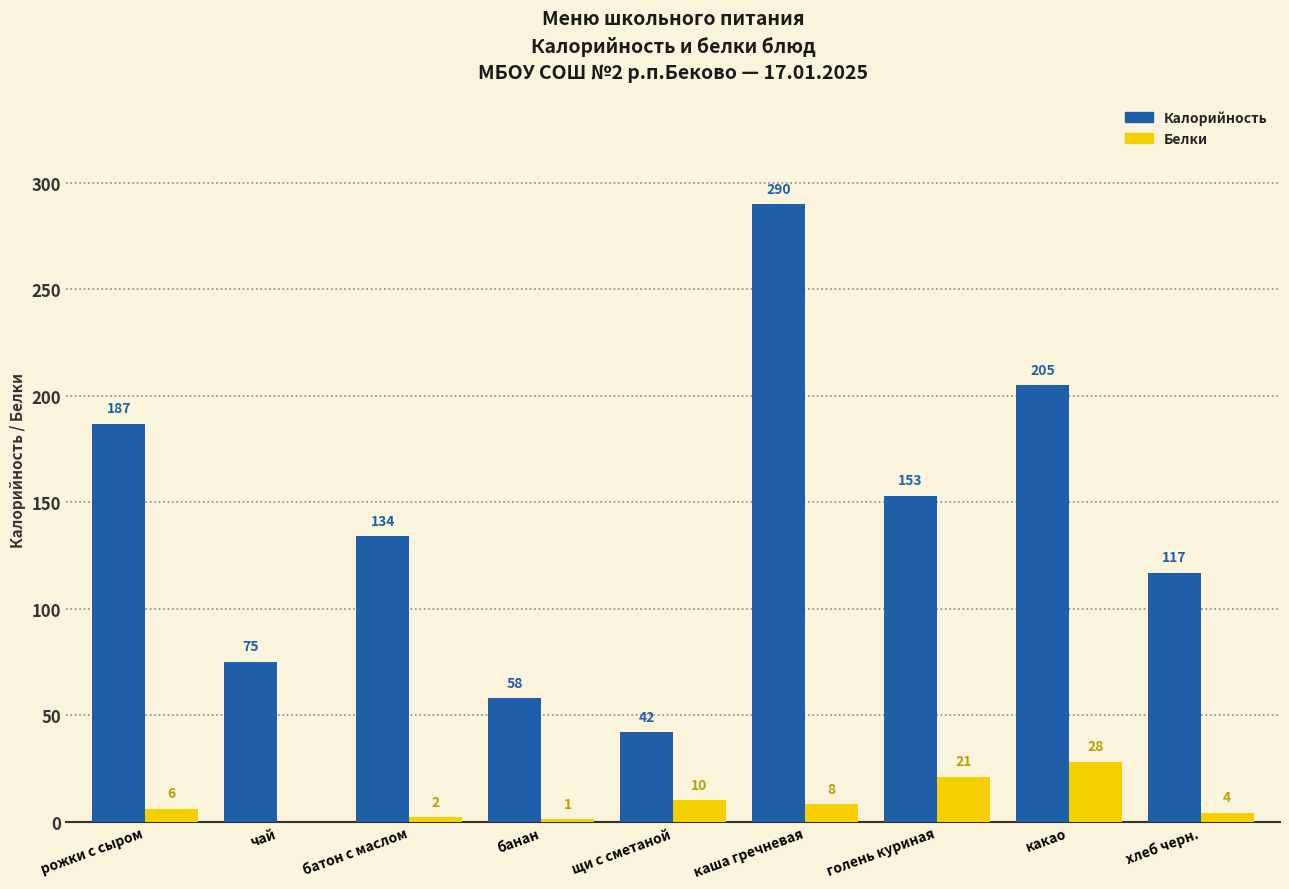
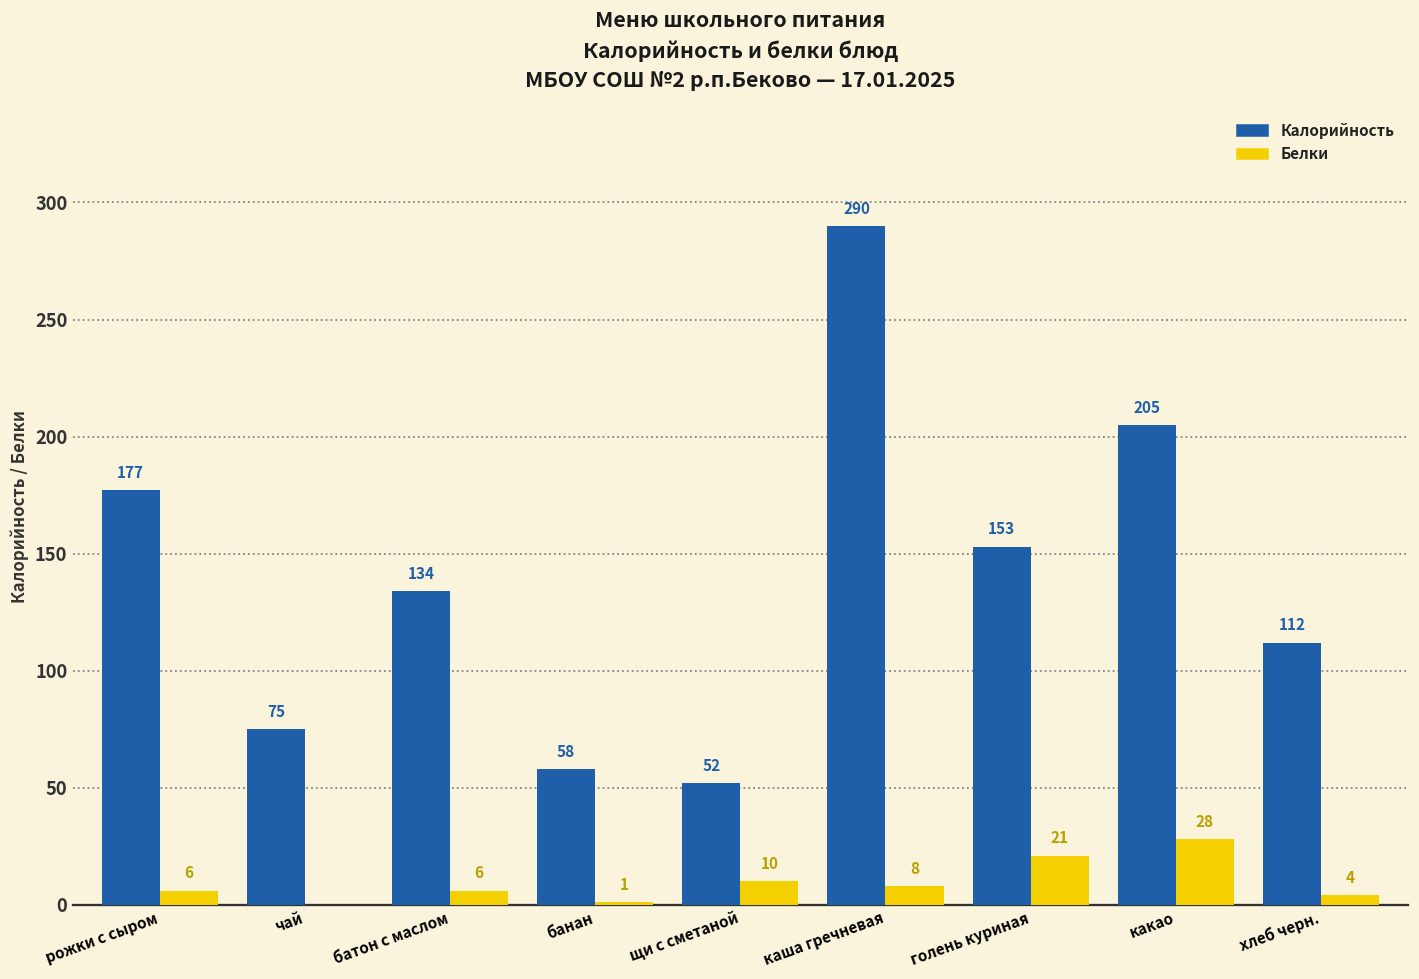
  {
    "Калорийность": {
-     "рожки с сыром": 187,
+     "рожки с сыром": 177,
      "чай": 75,
      "батон с маслом": 134,
      "банан": 58,
-     "щи с сметаной": 42,
+     "щи с сметаной": 52,
      "каша гречневая": 290,
      "голень куриная": 153,
      "какао": 205,
-     "хлеб черн.": 117
+     "хлеб черн.": 112
    },
    "Белки": {
      "рожки с сыром": 6,
-     "батон с маслом": 2,
+     "батон с маслом": 6,
      "банан": 1,
      "щи с сметаной": 10,
      "каша гречневая": 8,
      "голень куриная": 21,
      "какао": 28,
      "хлеб черн.": 4
    }
  }
